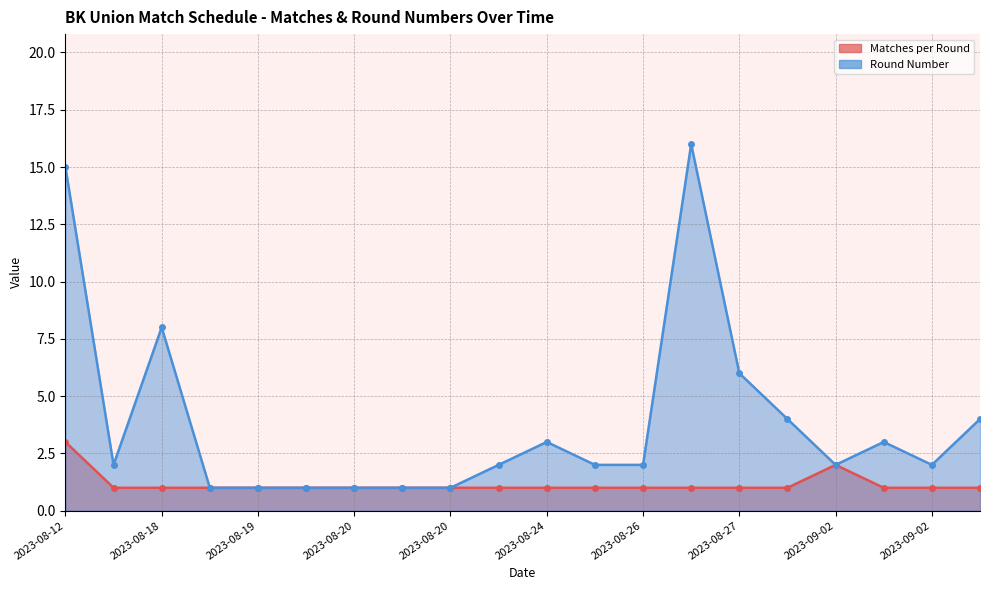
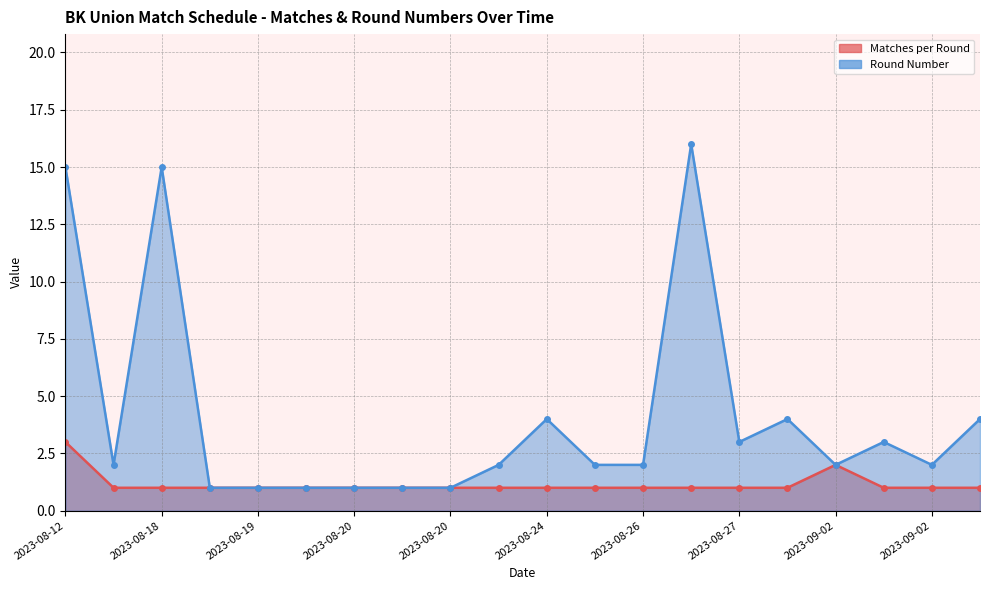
  {
    "Matches per Round": {
      "2023-08-12": 3,
      "2023-08-18": 1,
      "2023-08-24": 1,
      "2023-08-27": 1
    },
    "Round Number": {
      "2023-08-12": 15,
-     "2023-08-18": 8,
-     "2023-08-24": 3,
-     "2023-08-27": 6
+     "2023-08-18": 15,
+     "2023-08-24": 4,
+     "2023-08-27": 3
    }
  }
